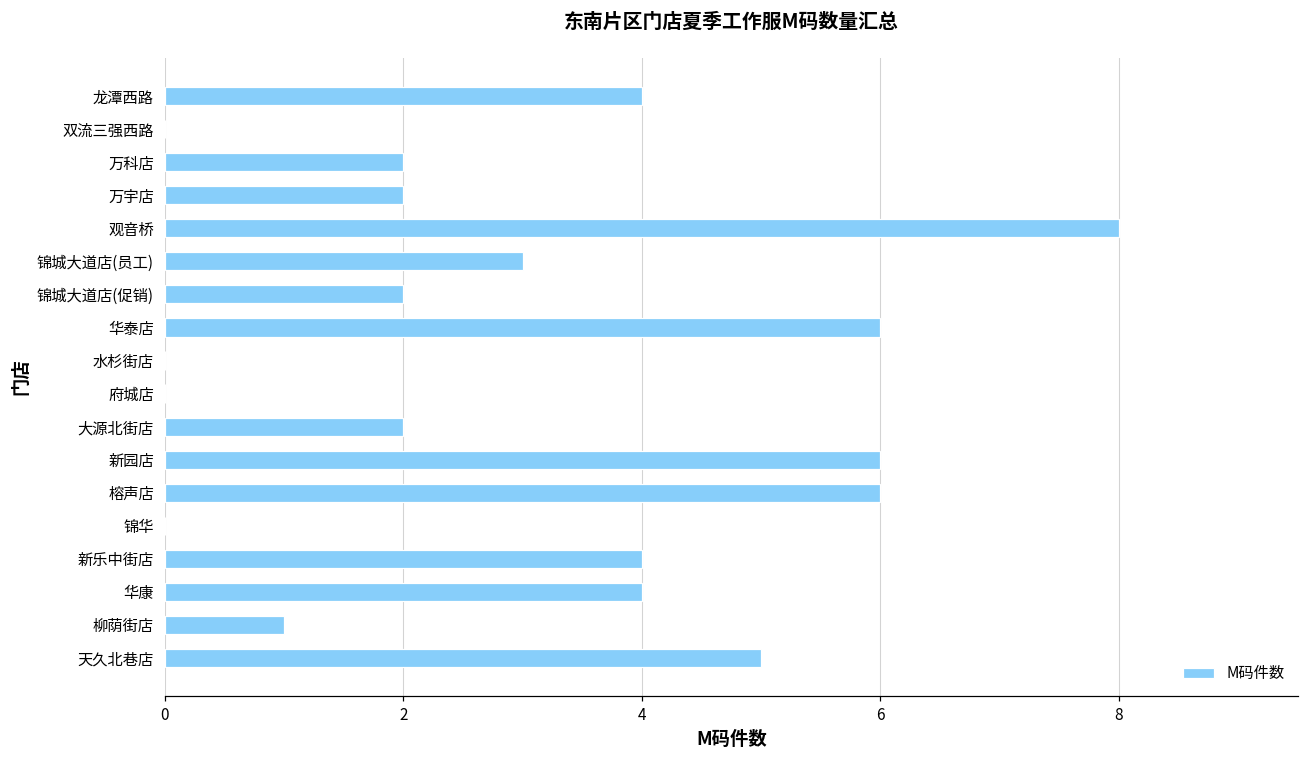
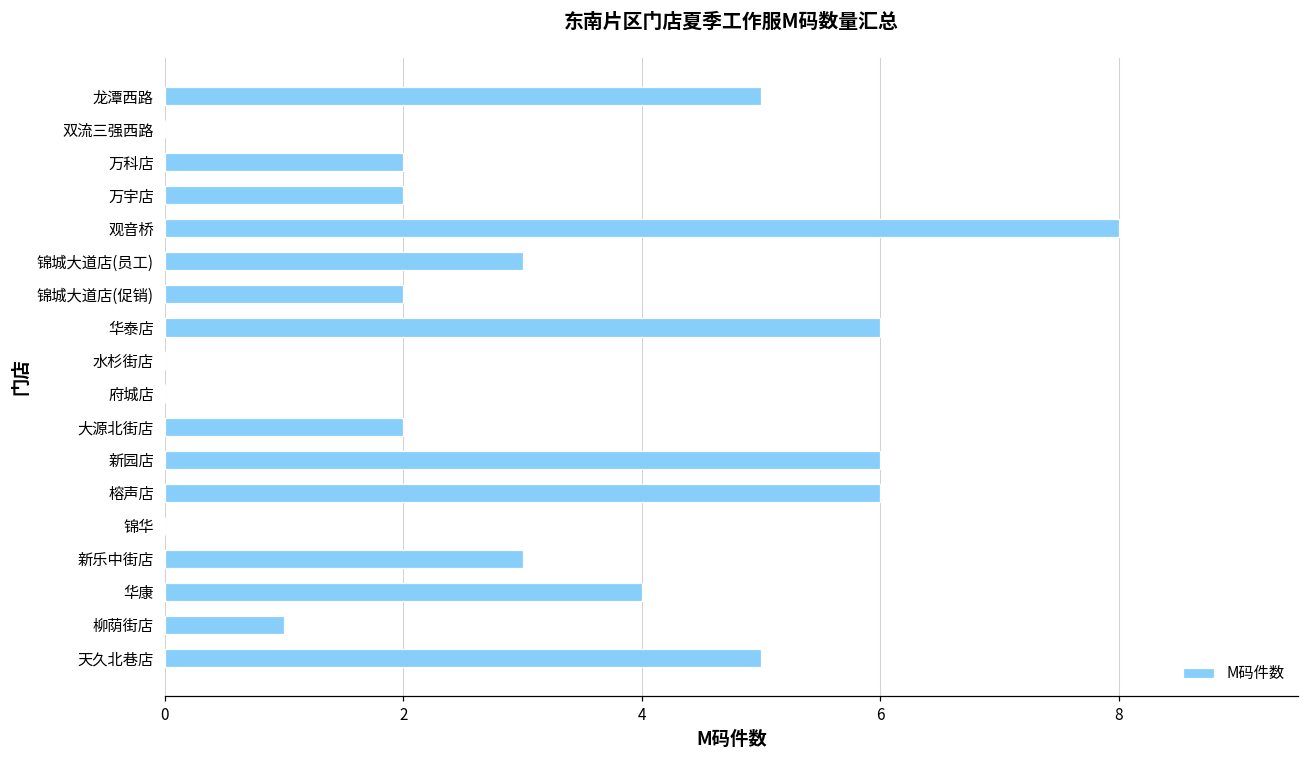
  {
-   "龙潭西路": 4,
+   "龙潭西路": 5,
    "双流三强西路": 0,
    "万科店": 2,
    "万宇店": 2,
    "观音桥": 8,
    "锦城大道店(员工)": 3,
    "锦城大道店(促销)": 2,
    "华泰店": 6,
    "水杉街店": 0,
    "府城店": 0,
    "大源北街店": 2,
    "新园店": 6,
    "榕声店": 6,
    "锦华": 0,
-   "新乐中街店": 4,
+   "新乐中街店": 3,
    "华康": 4,
    "柳荫街店": 1,
    "天久北巷店": 5
  }
